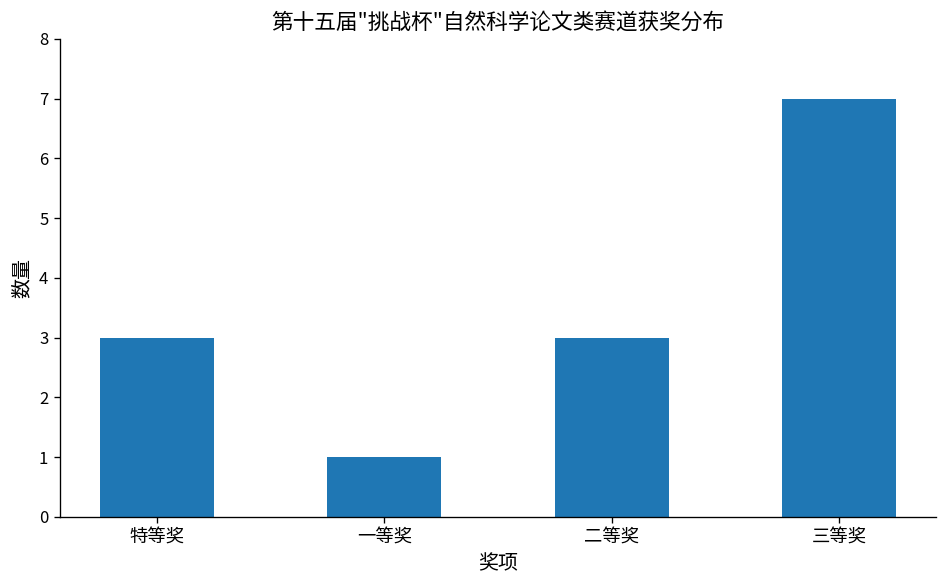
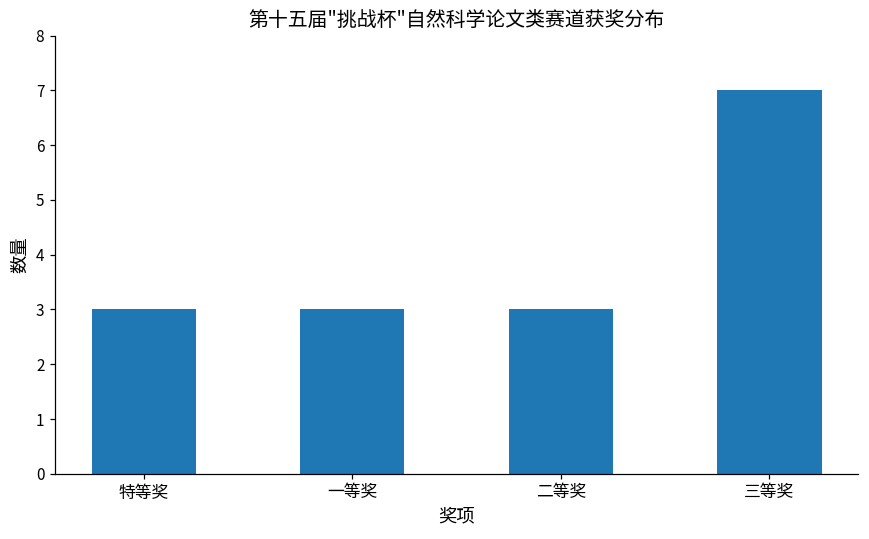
  {
    "特等奖": 3,
-   "一等奖": 1,
+   "一等奖": 3,
    "二等奖": 3,
    "三等奖": 7
  }
